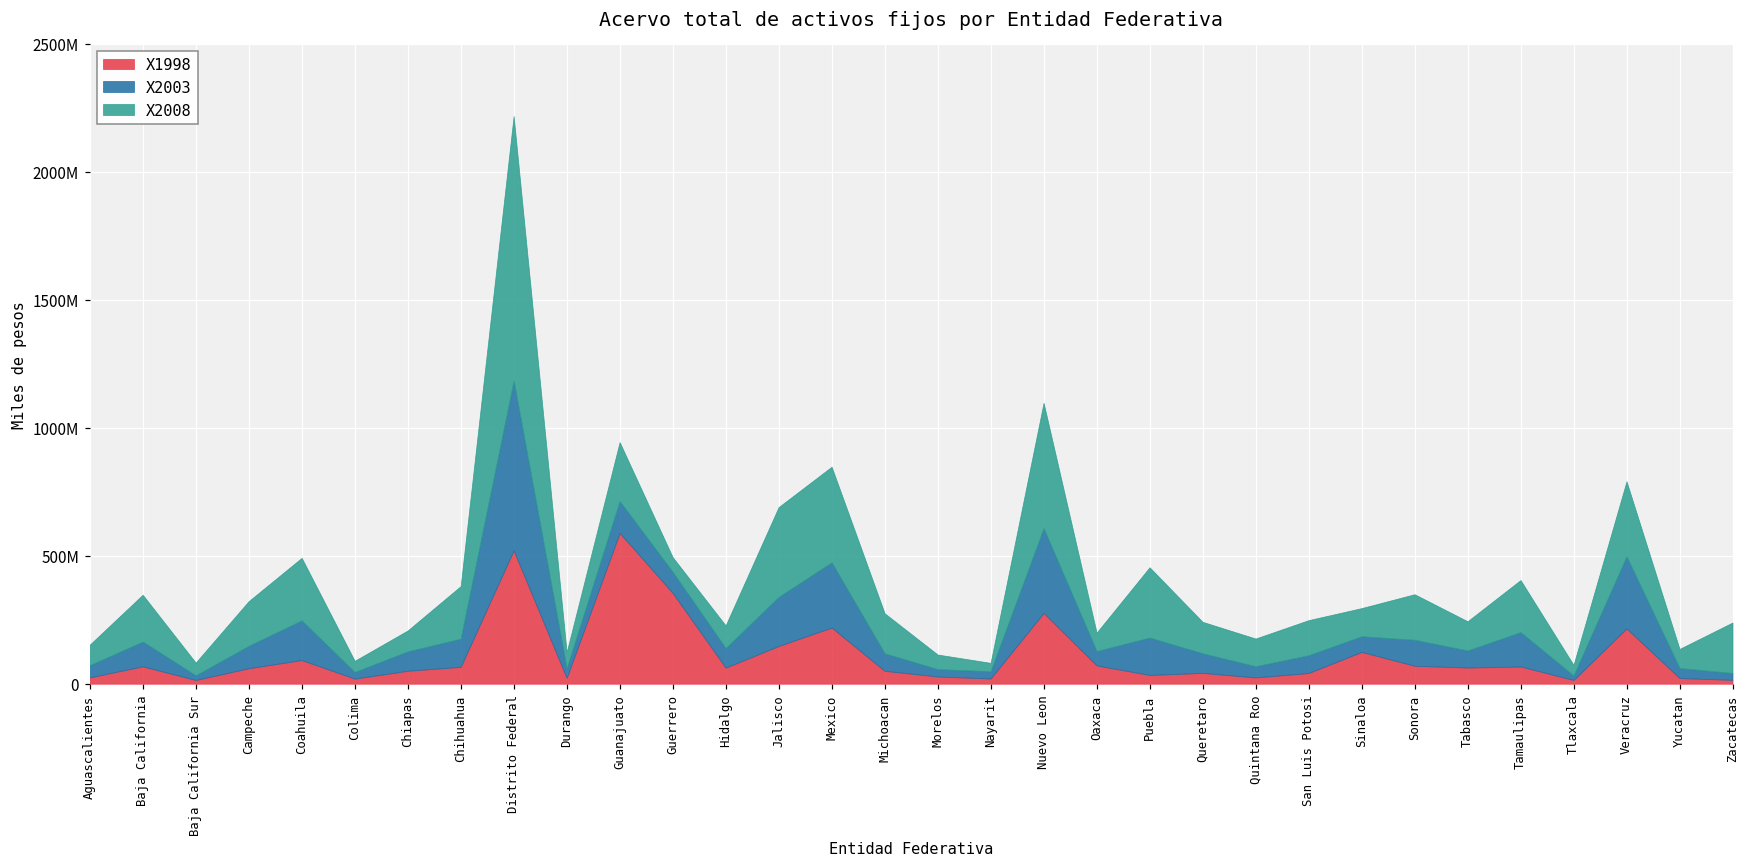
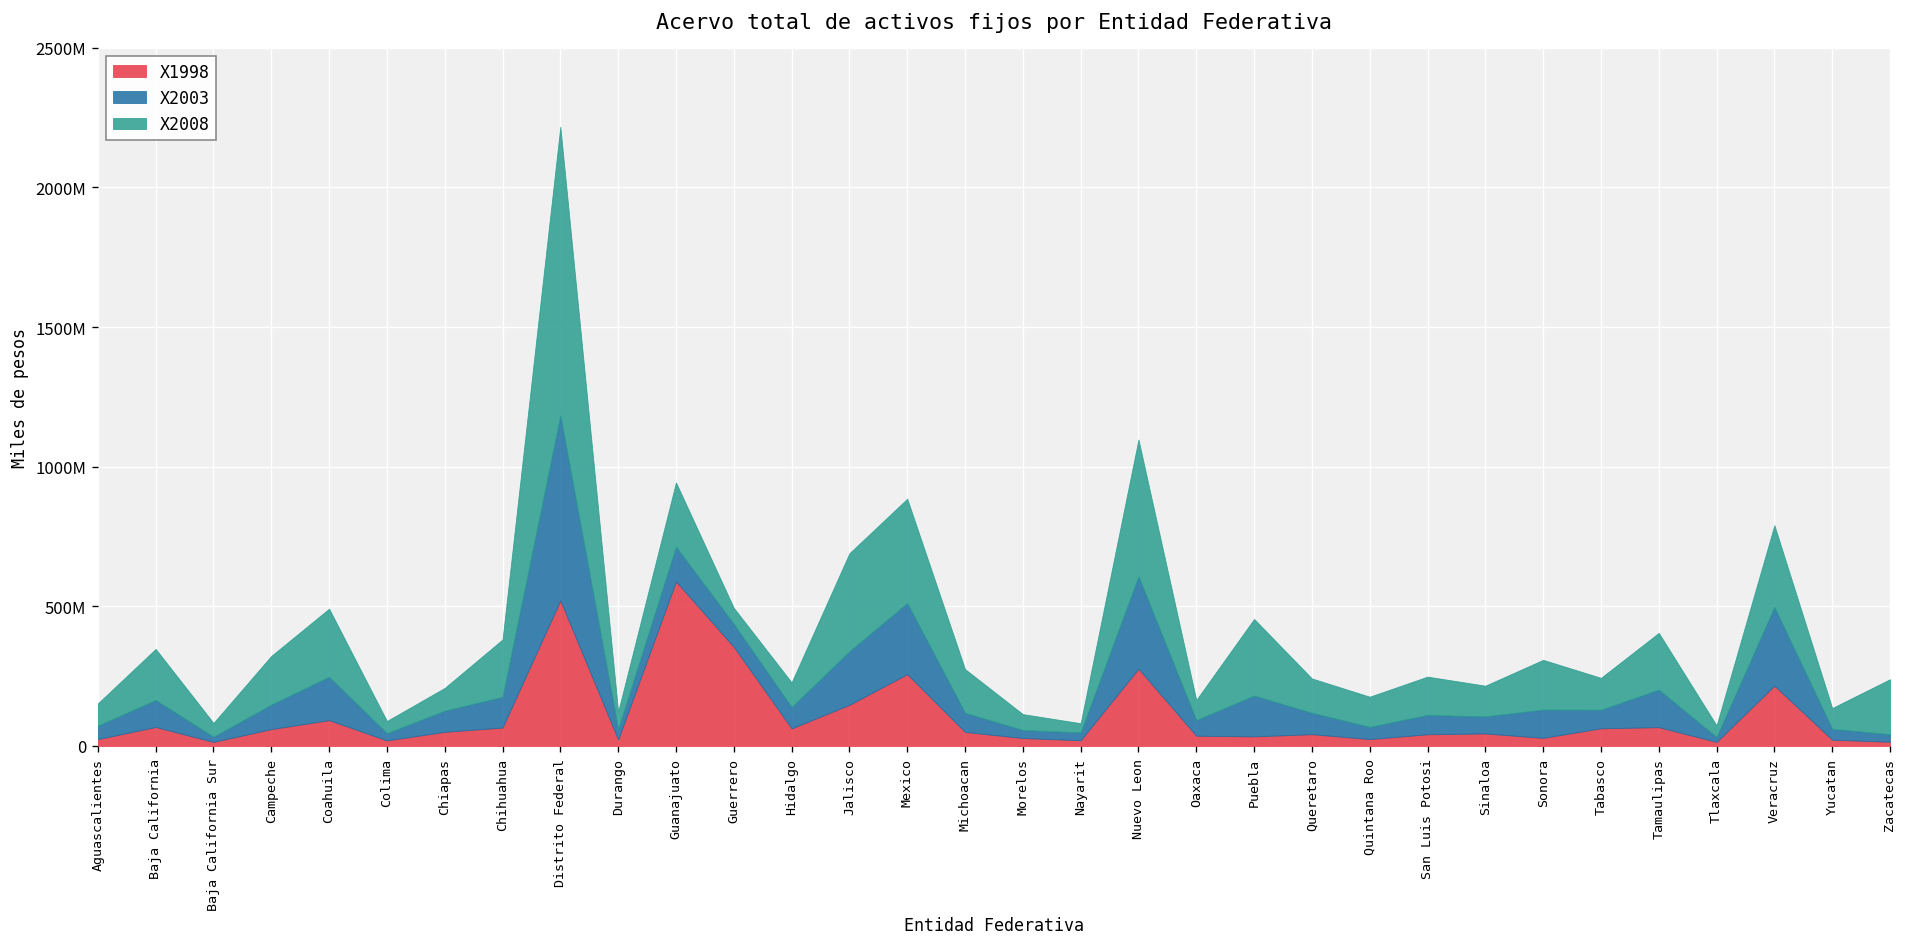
  {
    "X1998": {
      "Aguascalientes": 20000000,
      "Baja California": 70000000,
      "Baja California Sur": 10000000,
      "Campeche": 60000000,
      "Coahuila": 90000000,
      "Colima": 20000000,
      "Chiapas": 50000000,
      "Chihuahua": 70000000,
      "Distrito Federal": 520000000,
      "Durango": 20000000,
      "Guanajuato": 590000000,
      "Guerrero": 350000000,
      "Hidalgo": 60000000,
      "Jalisco": 150000000,
-     "Mexico": 220000000,
+     "Mexico": 260000000,
      "Michoacan": 50000000,
      "Morelos": 30000000,
      "Nayarit": 20000000,
      "Nuevo Leon": 280000000,
-     "Oaxaca": 70000000,
+     "Oaxaca": 40000000,
      "Puebla": 30000000,
      "Queretaro": 40000000,
      "Quintana Roo": 20000000,
      "San Luis Potosi": 40000000,
-     "Sinaloa": 120000000,
-     "Sonora": 70000000,
+     "Sinaloa": 40000000,
+     "Sonora": 30000000,
      "Tabasco": 60000000,
      "Tamaulipas": 70000000,
      "Tlaxcala": 10000000,
      "Veracruz": 220000000,
      "Yucatan": 20000000,
      "Zacatecas": 20000000
    }
  }
